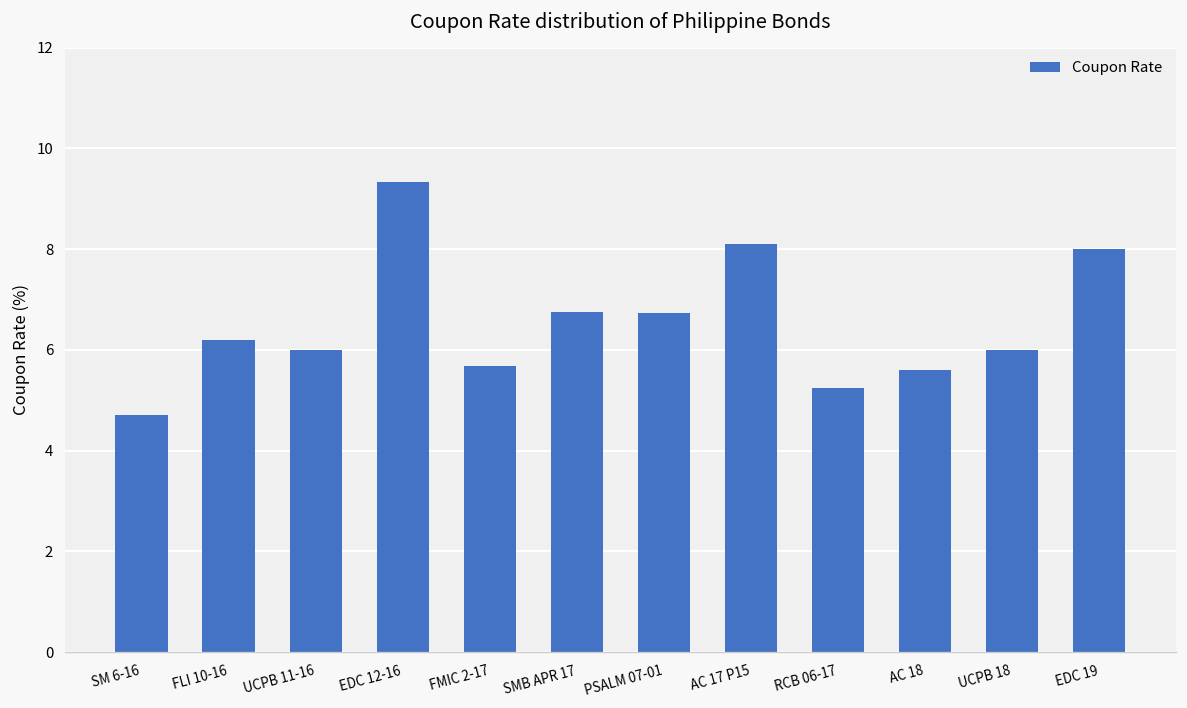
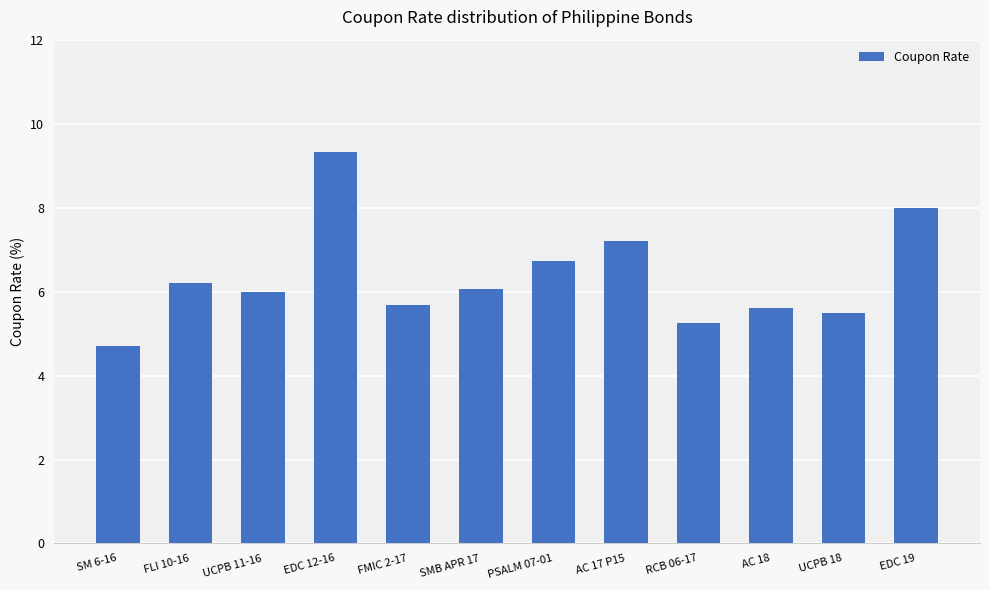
  {
    "SM 6-16": 4.7,
    "FLI 10-16": 6.2,
    "UCPB 11-16": 6.0,
    "EDC 12-16": 9.3,
    "FMIC 2-17": 5.7,
-   "SMB APR 17": 6.8,
+   "SMB APR 17": 6.1,
    "PSALM 07-01": 6.7,
-   "AC 17 P15": 8.1,
+   "AC 17 P15": 7.2,
    "RCB 06-17": 5.3,
    "AC 18": 5.6,
-   "UCPB 18": 6.0,
+   "UCPB 18": 5.5,
    "EDC 19": 8.0
  }
